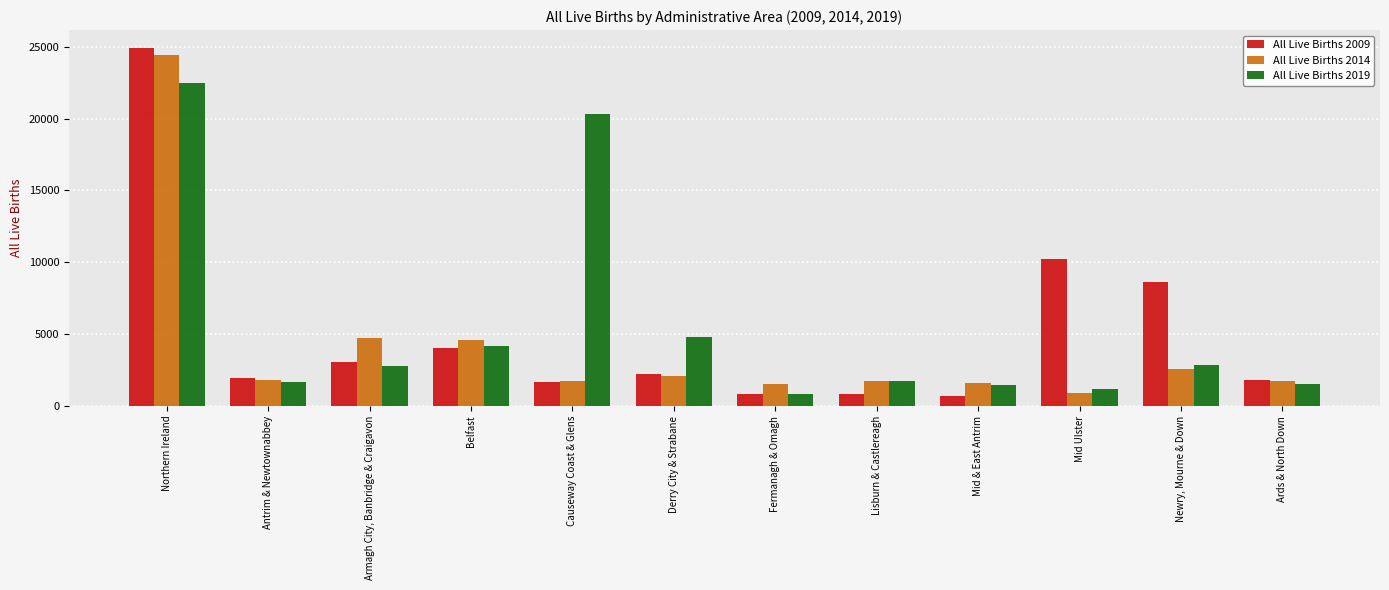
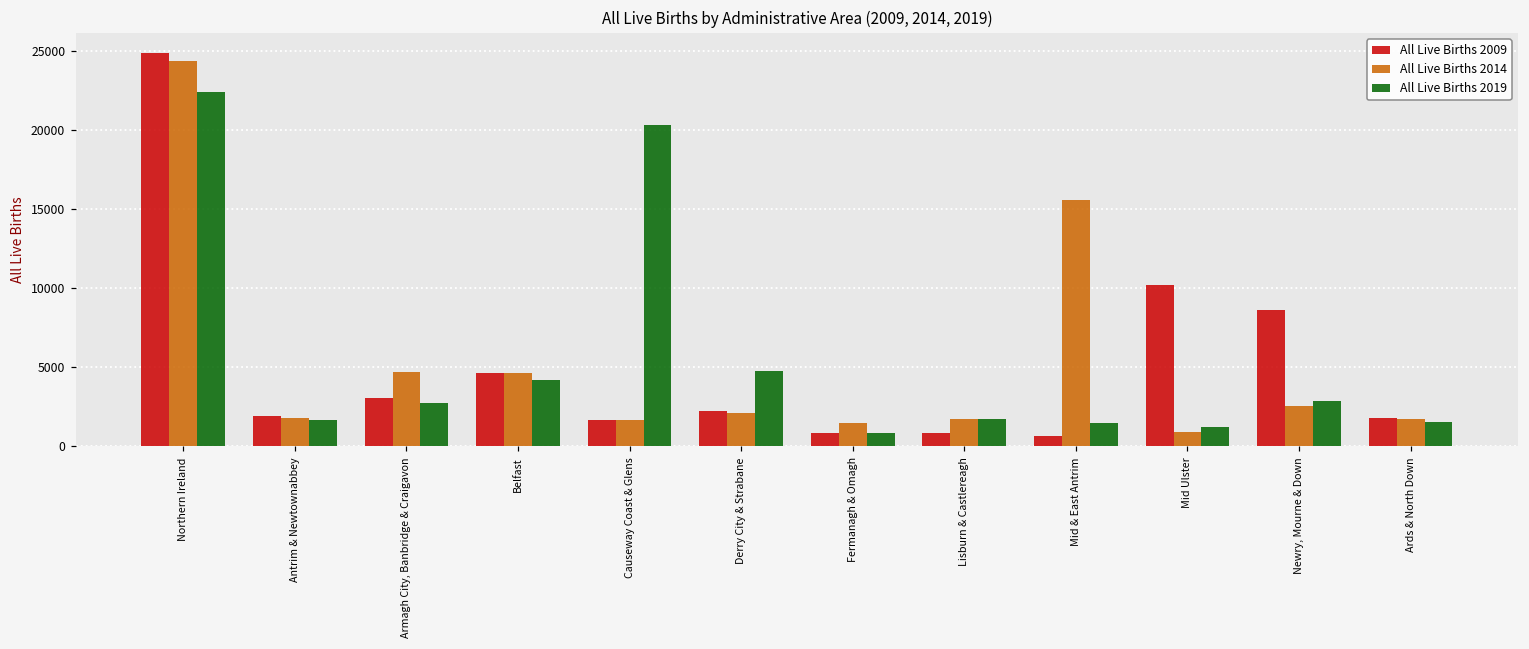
  {
    "All Live Births 2009": {
      "Northern Ireland": 24900,
      "Antrim & Newtownabbey": 1900,
      "Armagh City, Banbridge & Craigavon": 3000,
-     "Belfast": 4000,
+     "Belfast": 4600,
      "Causeway Coast & Glens": 1700,
      "Derry City & Strabane": 2300,
      "Fermanagh & Omagh": 800,
      "Lisburn & Castlereagh": 900,
      "Mid & East Antrim": 700,
      "Mid Ulster": 10200,
      "Newry, Mourne & Down": 8600,
      "Ards & North Down": 1800
    },
    "All Live Births 2014": {
      "Northern Ireland": 24400,
      "Antrim & Newtownabbey": 1800,
      "Armagh City, Banbridge & Craigavon": 4700,
      "Belfast": 4600,
      "Causeway Coast & Glens": 1700,
      "Derry City & Strabane": 2100,
      "Fermanagh & Omagh": 1500,
      "Lisburn & Castlereagh": 1800,
-     "Mid & East Antrim": 1600,
+     "Mid & East Antrim": 15600,
      "Mid Ulster": 900,
      "Newry, Mourne & Down": 2500,
      "Ards & North Down": 1700
    },
    "All Live Births 2019": {
      "Northern Ireland": 22400,
      "Antrim & Newtownabbey": 1700,
      "Armagh City, Banbridge & Craigavon": 2700,
      "Belfast": 4200,
      "Causeway Coast & Glens": 20300,
      "Derry City & Strabane": 4800,
      "Fermanagh & Omagh": 900,
      "Lisburn & Castlereagh": 1700,
      "Mid & East Antrim": 1500,
      "Mid Ulster": 1200,
      "Newry, Mourne & Down": 2900,
      "Ards & North Down": 1500
    }
  }
